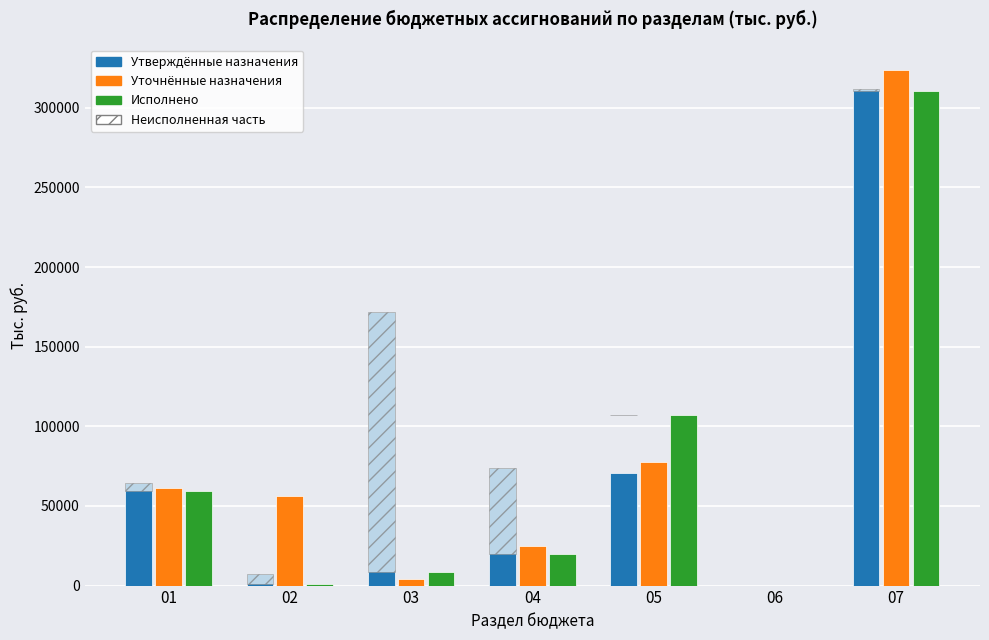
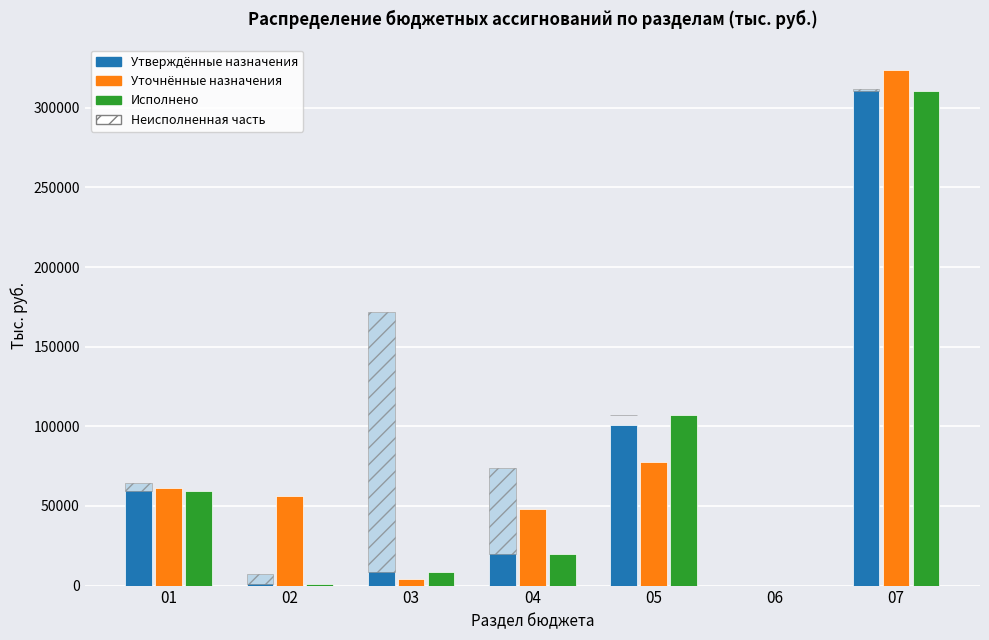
  {
    "Утверждённые назначения": {
      "01": 64000,
      "02": 7000,
      "03": 172000,
      "04": 74000,
-     "05": 71000,
+     "05": 101000,
      "07": 312000
    },
    "Уточнённые назначения": {
      "01": 61000,
      "02": 57000,
      "03": 4000,
-     "04": 25000,
+     "04": 48000,
      "05": 78000,
      "06": 0,
      "07": 324000
    },
    "Исполнено": {
      "01": 59000,
      "03": 8000,
      "04": 20000,
      "05": 107000,
      "06": 0,
      "07": 311000
    }
  }
